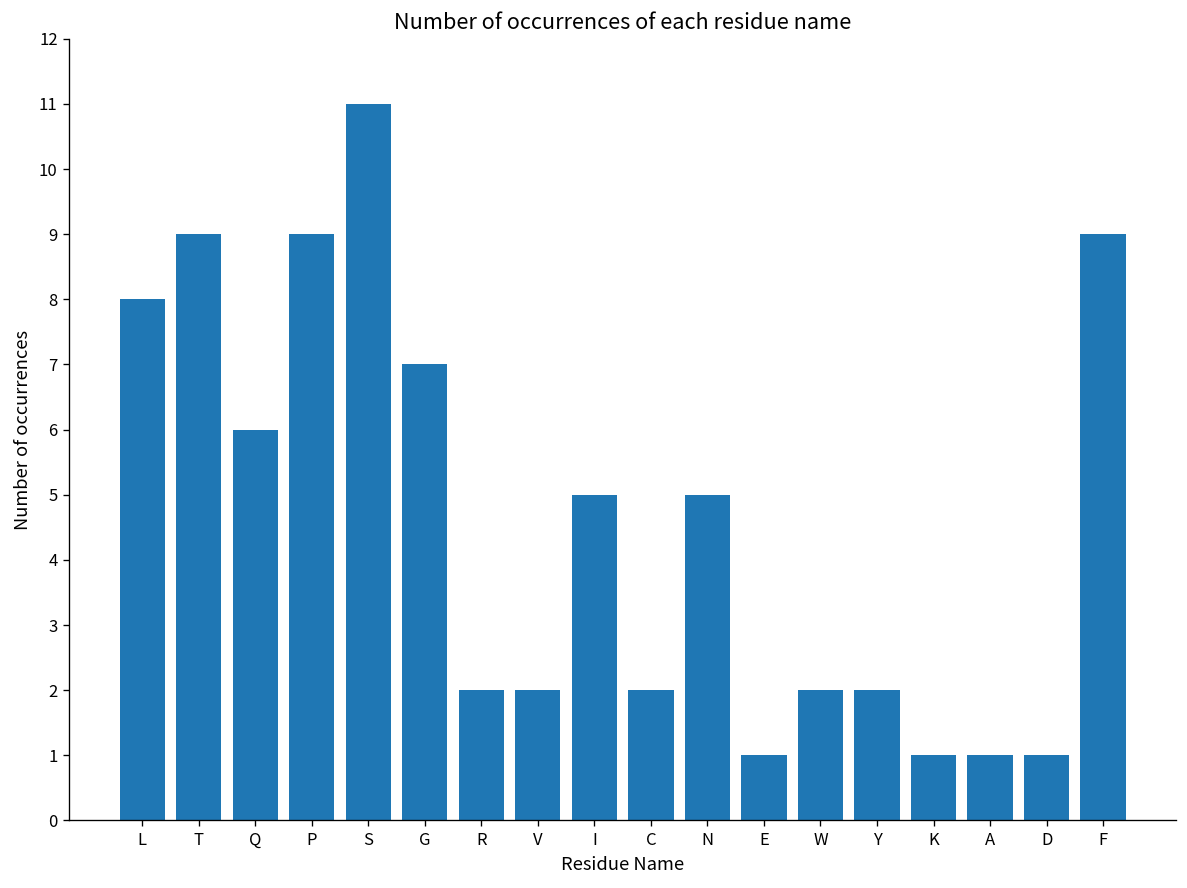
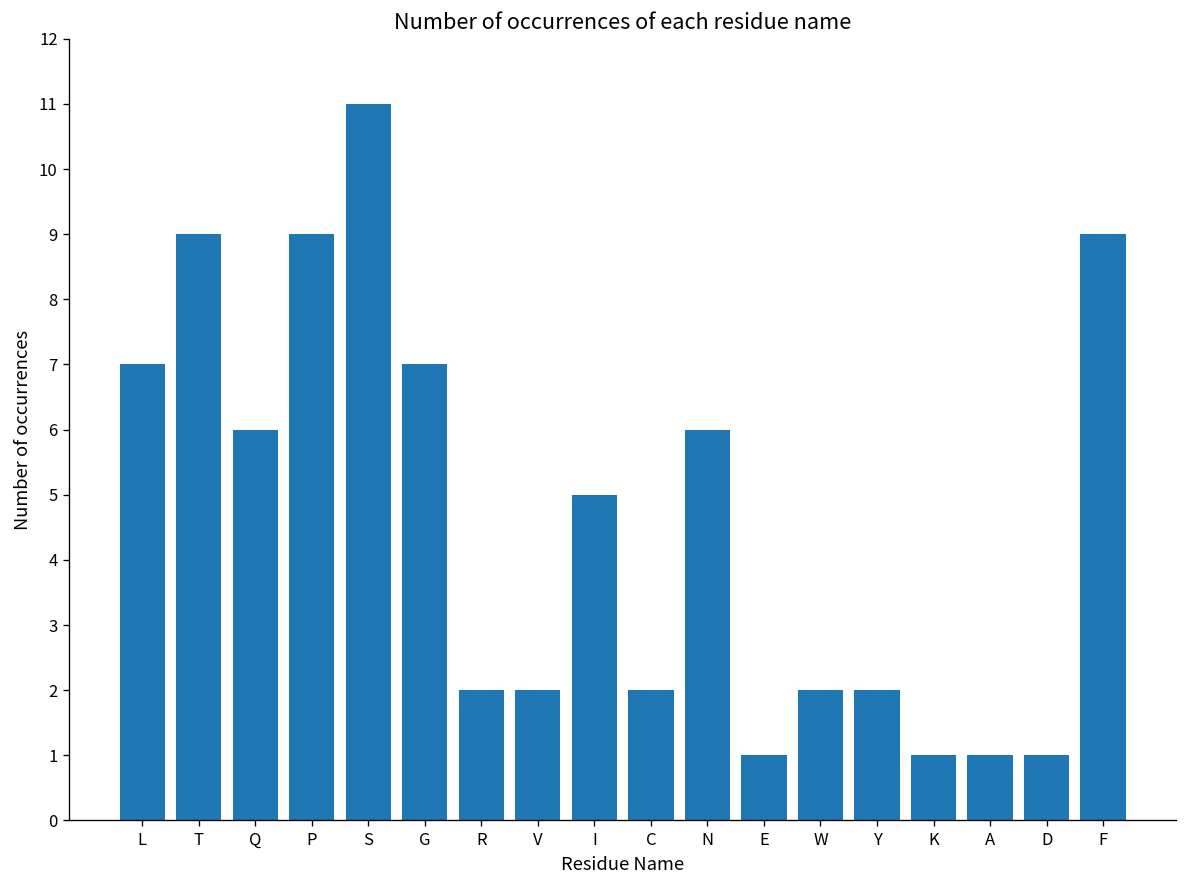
  {
-   "L": 8,
+   "L": 7,
    "T": 9,
    "Q": 6,
    "P": 9,
    "S": 11,
    "G": 7,
    "R": 2,
    "V": 2,
    "I": 5,
    "C": 2,
-   "N": 5,
+   "N": 6,
    "E": 1,
    "W": 2,
    "Y": 2,
    "K": 1,
    "A": 1,
    "D": 1,
    "F": 9
  }
